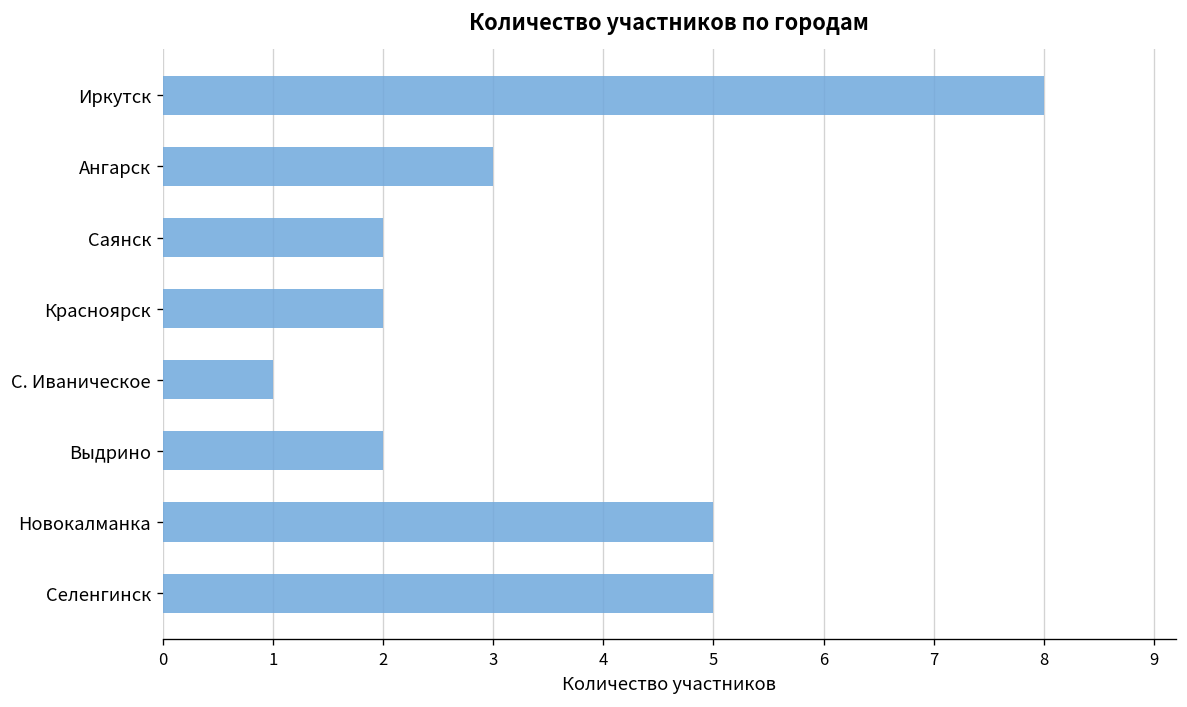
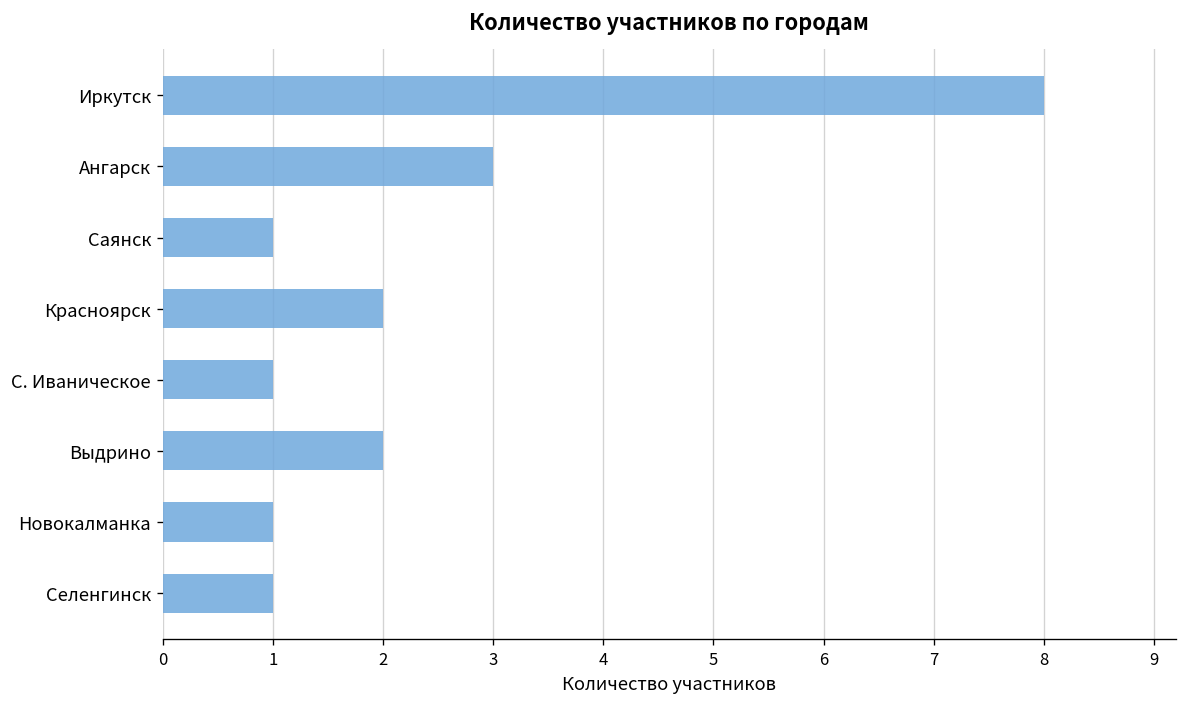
  {
    "Иркутск": 8,
    "Ангарск": 3,
-   "Саянск": 2,
+   "Саянск": 1,
    "Красноярск": 2,
    "С. Иваническое": 1,
    "Выдрино": 2,
-   "Новокалманка": 5,
-   "Селенгинск": 5
+   "Новокалманка": 1,
+   "Селенгинск": 1
  }
